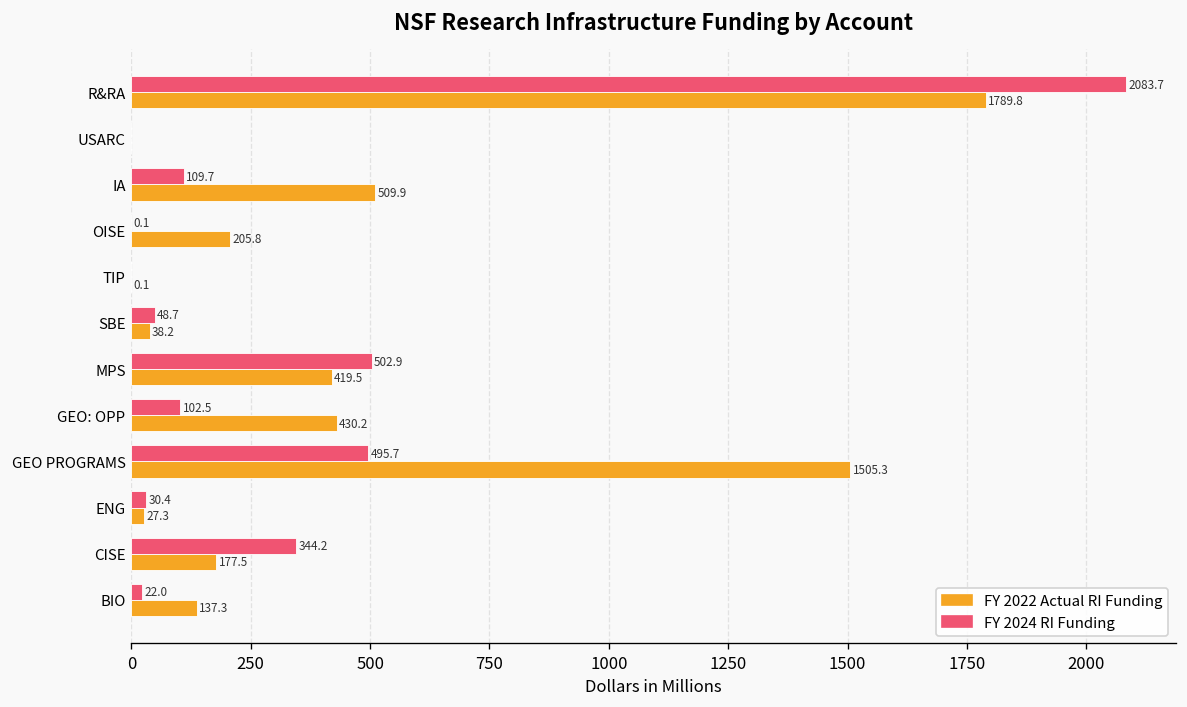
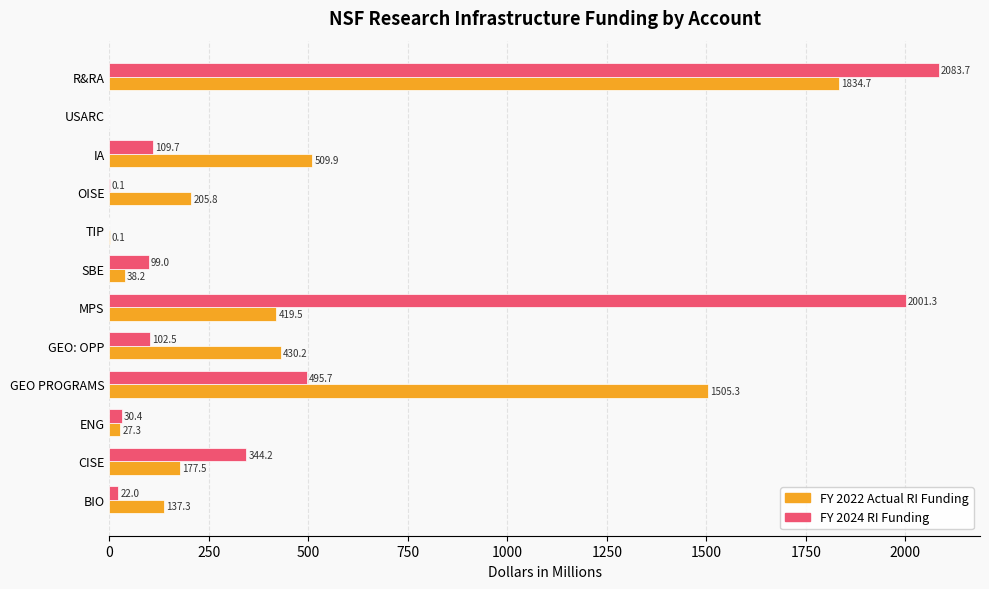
  {
    "FY 2022 Actual RI Funding": {
-     "R&RA": 1789.8,
+     "R&RA": 1834.7,
      "IA": 509.9,
      "OISE": 205.8,
      "TIP": 0.1,
      "SBE": 38.2,
      "MPS": 419.5,
      "GEO: OPP": 430.2,
      "GEO PROGRAMS": 1505.3,
      "ENG": 27.3,
      "CISE": 177.5,
      "BIO": 137.3
    },
    "FY 2024 RI Funding": {
      "R&RA": 2083.7,
      "IA": 109.7,
      "OISE": 0.1,
-     "SBE": 48.7,
-     "MPS": 502.9,
+     "SBE": 99.0,
+     "MPS": 2001.3,
      "GEO: OPP": 102.5,
      "GEO PROGRAMS": 495.7,
      "ENG": 30.4,
      "CISE": 344.2,
      "BIO": 22.0
    }
  }
